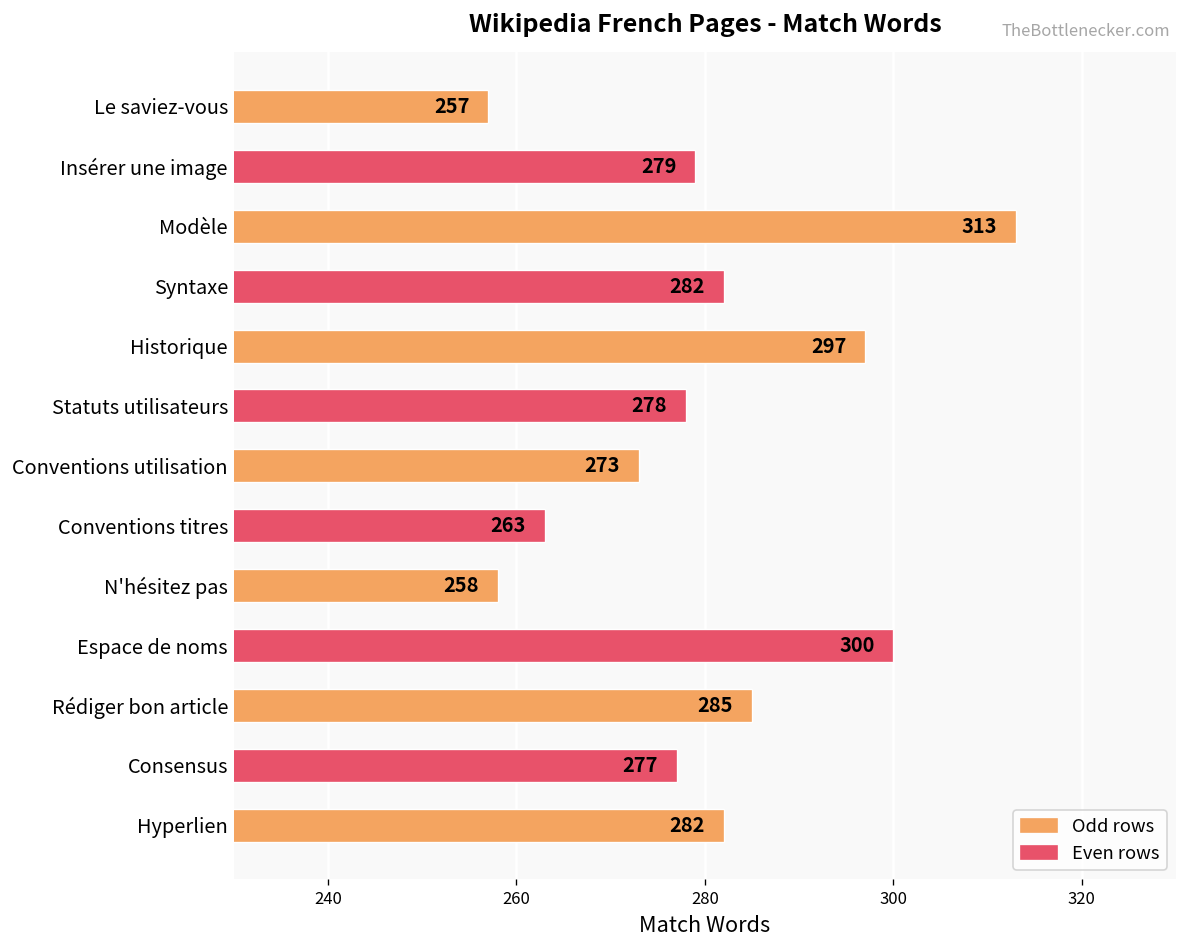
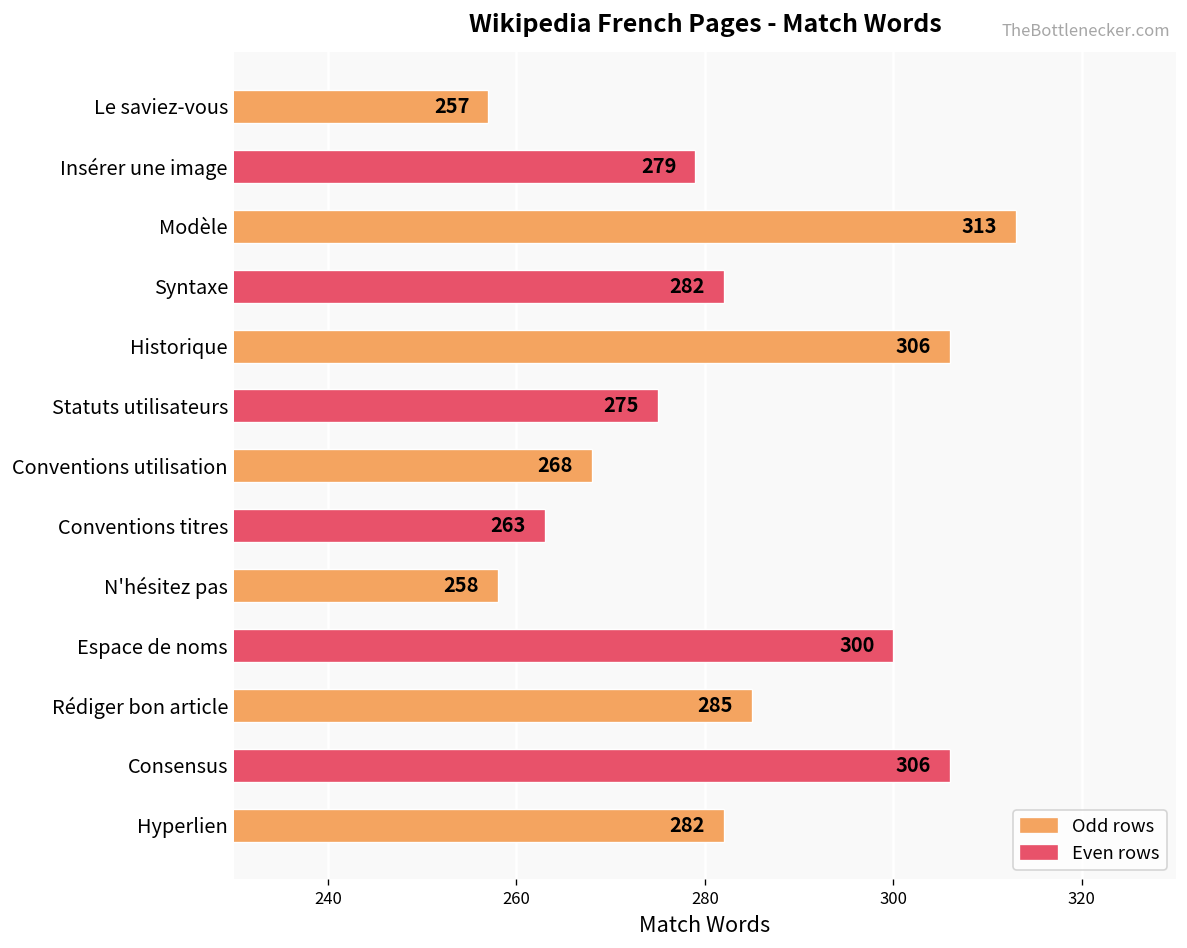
  {
    "Le saviez-vous": 257,
    "Insérer une image": 279,
    "Modèle": 313,
    "Syntaxe": 282,
-   "Historique": 297,
-   "Statuts utilisateurs": 278,
-   "Conventions utilisation": 273,
+   "Historique": 306,
+   "Statuts utilisateurs": 275,
+   "Conventions utilisation": 268,
    "Conventions titres": 263,
    "N'hésitez pas": 258,
    "Espace de noms": 300,
    "Rédiger bon article": 285,
-   "Consensus": 277,
+   "Consensus": 306,
    "Hyperlien": 282
  }
